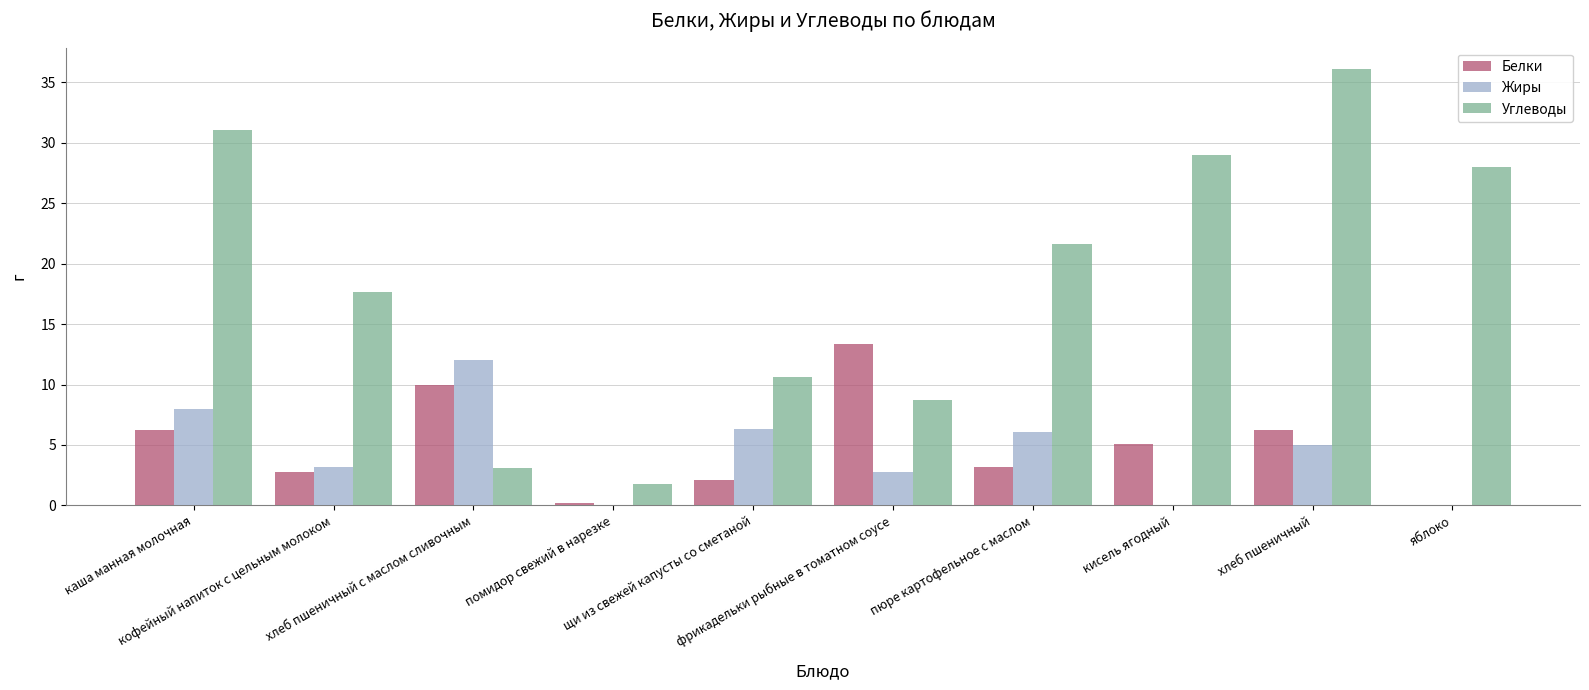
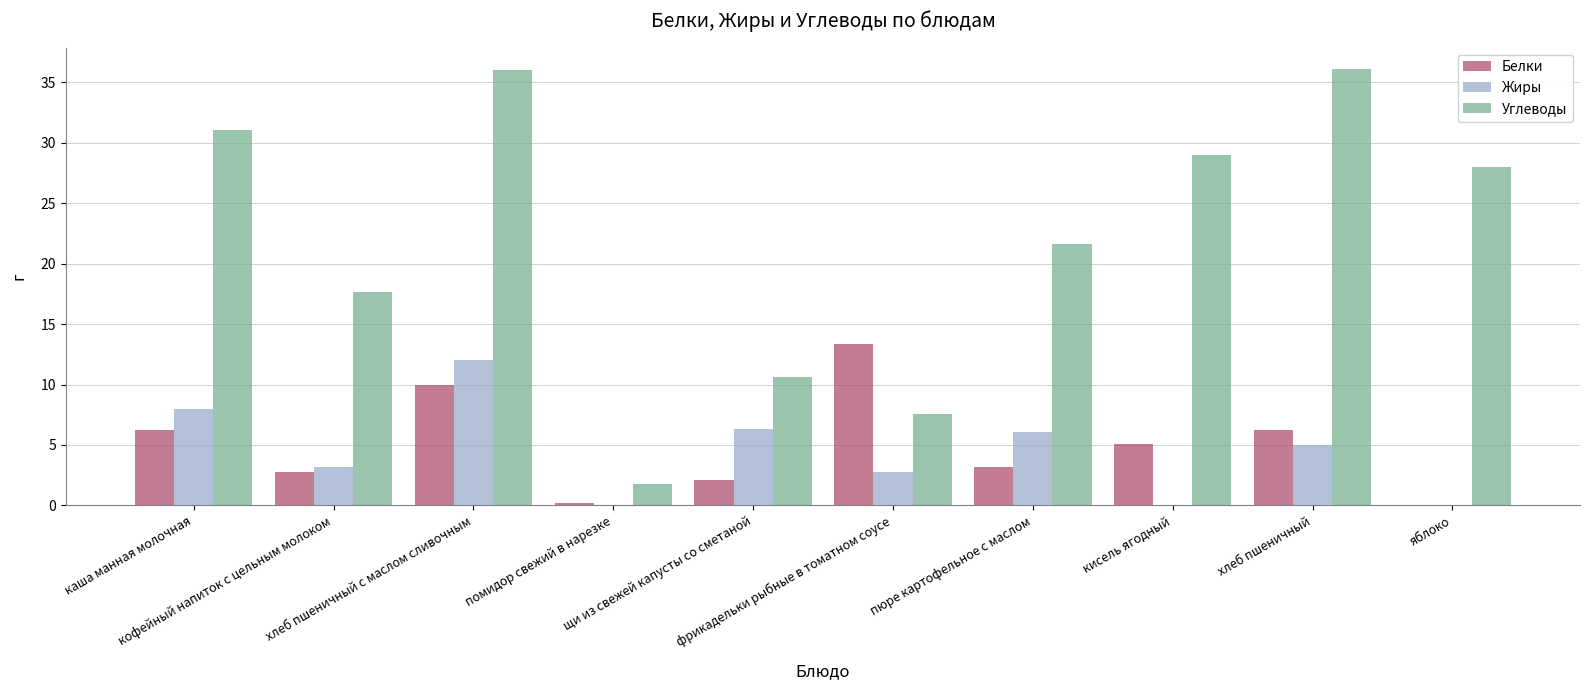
  {
    "Белки": {
      "каша манная молочная": 6.2,
      "кофейный напиток с цельным молоком": 2.8,
      "хлеб пшеничный с маслом сливочным": 10.0,
      "щи из свежей капусты со сметаной": 2.1,
      "фрикадельки рыбные в томатном соусе": 13.3,
      "пюре картофельное с маслом": 3.2,
      "кисель ягодный": 5.0,
      "хлеб пшеничный": 6.2,
      "яблоко": 0.0
    },
    "Жиры": {
      "каша манная молочная": 8.0,
      "кофейный напиток с цельным молоком": 3.2,
      "хлеб пшеничный с маслом сливочным": 12.0,
      "помидор свежий в нарезке": 0.0,
      "щи из свежей капусты со сметаной": 6.3,
      "фрикадельки рыбные в томатном соусе": 2.8,
      "пюре картофельное с маслом": 6.1,
      "кисель ягодный": 0.0,
      "хлеб пшеничный": 5.0,
      "яблоко": 0.0
    },
    "Углеводы": {
      "каша манная молочная": 31.1,
      "кофейный напиток с цельным молоком": 17.7,
-     "хлеб пшеничный с маслом сливочным": 3.1,
+     "хлеб пшеничный с маслом сливочным": 36.0,
      "помидор свежий в нарезке": 1.7,
      "щи из свежей капусты со сметаной": 10.6,
-     "фрикадельки рыбные в томатном соусе": 8.7,
+     "фрикадельки рыбные в томатном соусе": 7.6,
      "пюре картофельное с маслом": 21.6,
      "кисель ягодный": 29.0,
      "хлеб пшеничный": 36.1,
      "яблоко": 28.0
    }
  }
